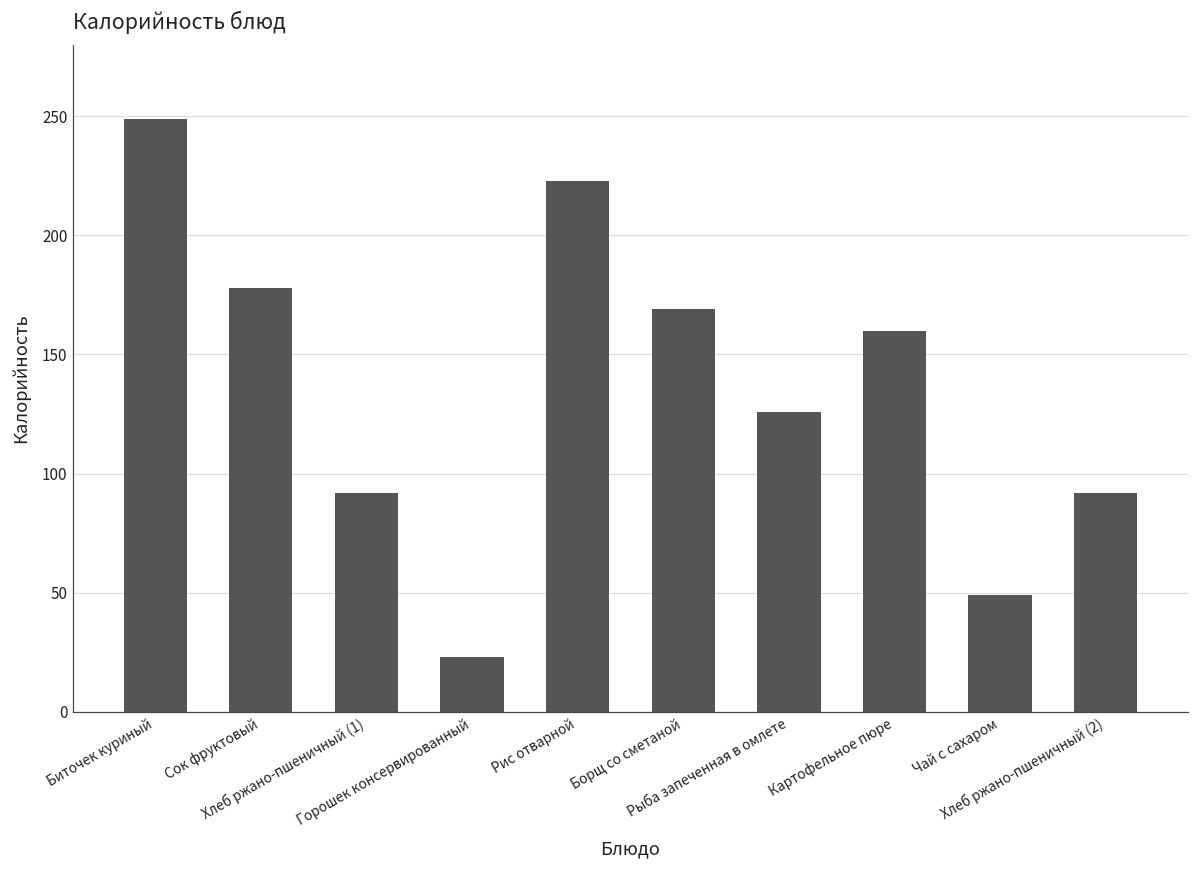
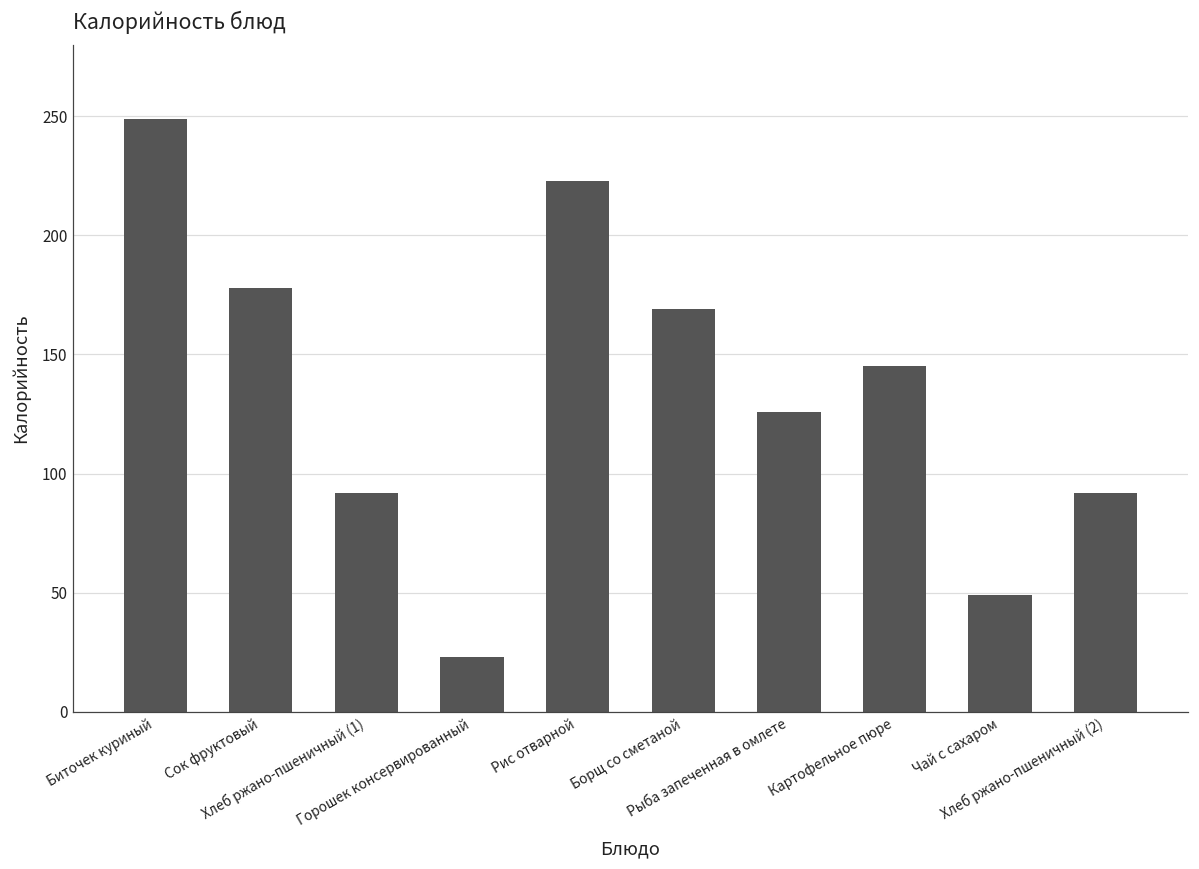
  {
    "Биточек куриный": 249,
    "Сок фруктовый": 178,
    "Хлеб ржано-пшеничный (1)": 92,
    "Горошек консервированный": 23,
    "Рис отварной": 223,
    "Борщ со сметаной": 169,
    "Рыба запеченная в омлете": 126,
-   "Картофельное пюре": 160,
+   "Картофельное пюре": 145,
    "Чай с сахаром": 49,
    "Хлеб ржано-пшеничный (2)": 92
  }
